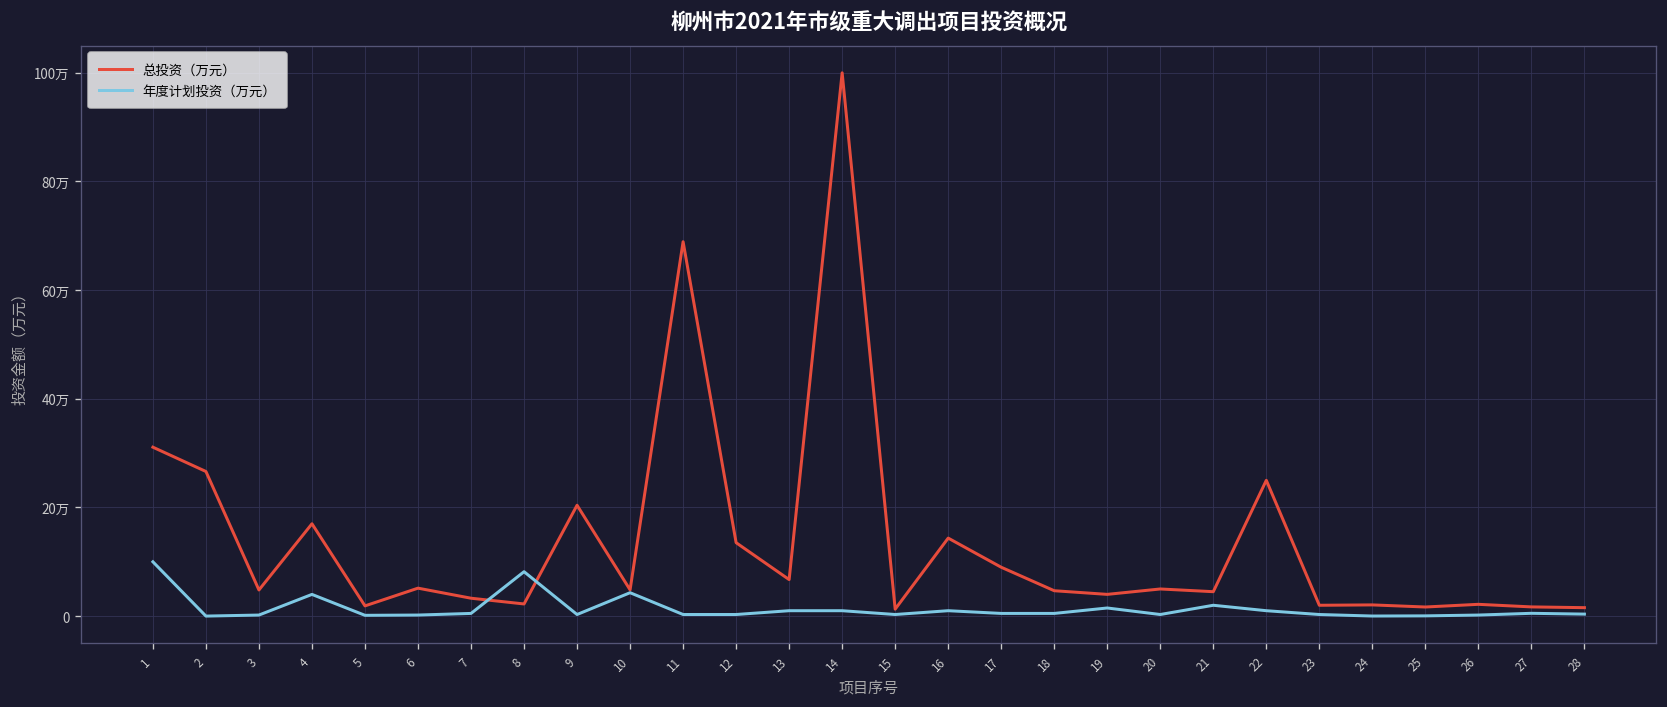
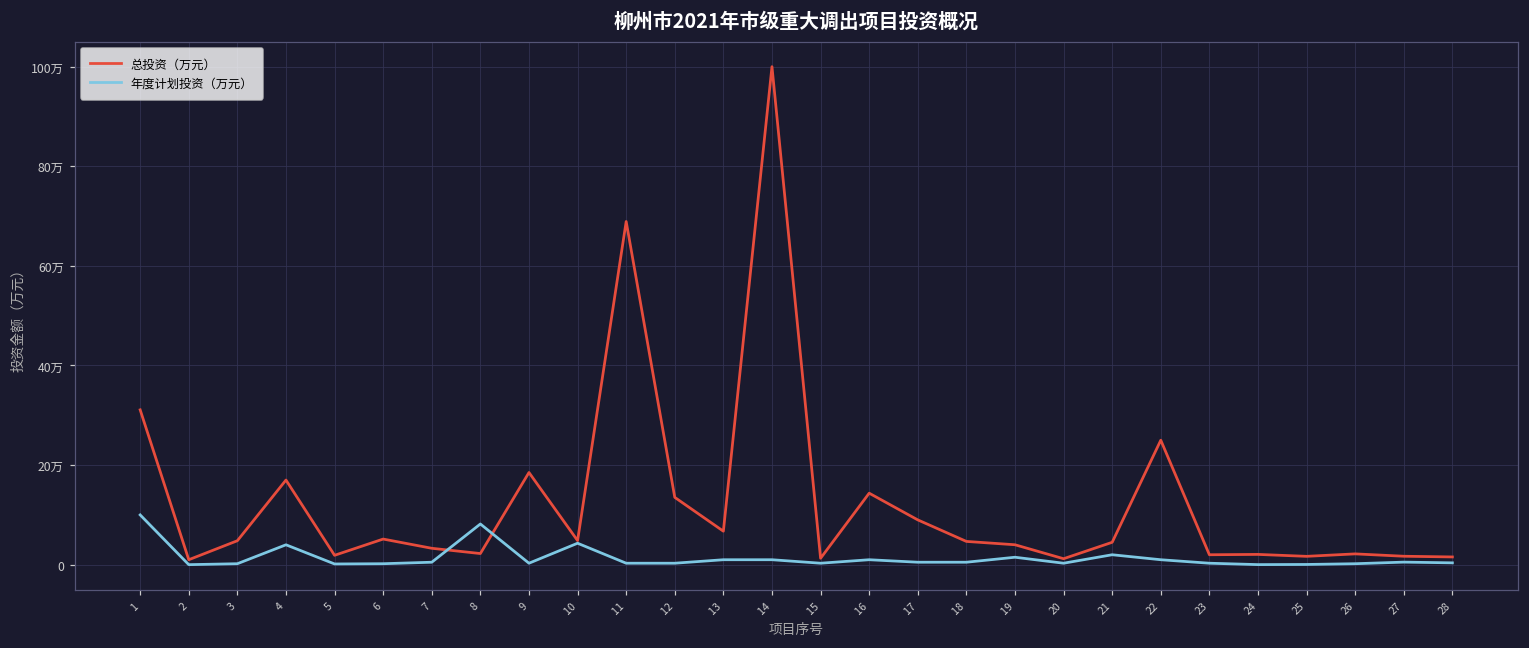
  {
    "总投资（万元）": {
      "1": "31万",
-     "2": "27万",
+     "2": "1万",
      "3": "5万",
      "4": "17万",
      "5": "2万",
      "6": "5万",
      "7": "3万",
      "8": "2万",
-     "9": "20万",
+     "9": "19万",
      "11": "69万",
      "12": "14万",
      "13": "7万",
      "14": "100万",
      "15": "1万",
      "16": "14万",
      "17": "9万",
      "18": "5万",
      "19": "4万",
-     "20": "5万",
+     "20": "1万",
      "21": "5万",
      "22": "25万",
      "23": "2万",
      "24": "2万",
      "25": "2万",
      "26": "2万",
      "27": "2万",
      "28": "2万"
    },
    "年度计划投资（万元）": {
      "1": "10万",
      "2": "0万",
      "3": "0万",
      "4": "4万",
      "5": "0万",
      "6": "0万",
      "7": "1万",
      "8": "8万",
      "9": "0万",
      "11": "0万",
      "12": "0万",
      "13": "1万",
      "14": "1万",
      "15": "0万",
      "16": "1万",
      "17": "1万",
      "18": "1万",
      "19": "2万",
      "20": "0万",
      "21": "2万",
      "22": "1万",
      "23": "0万",
      "24": "0万",
      "25": "0万",
      "26": "0万",
      "27": "1万",
      "28": "0万"
    }
  }
